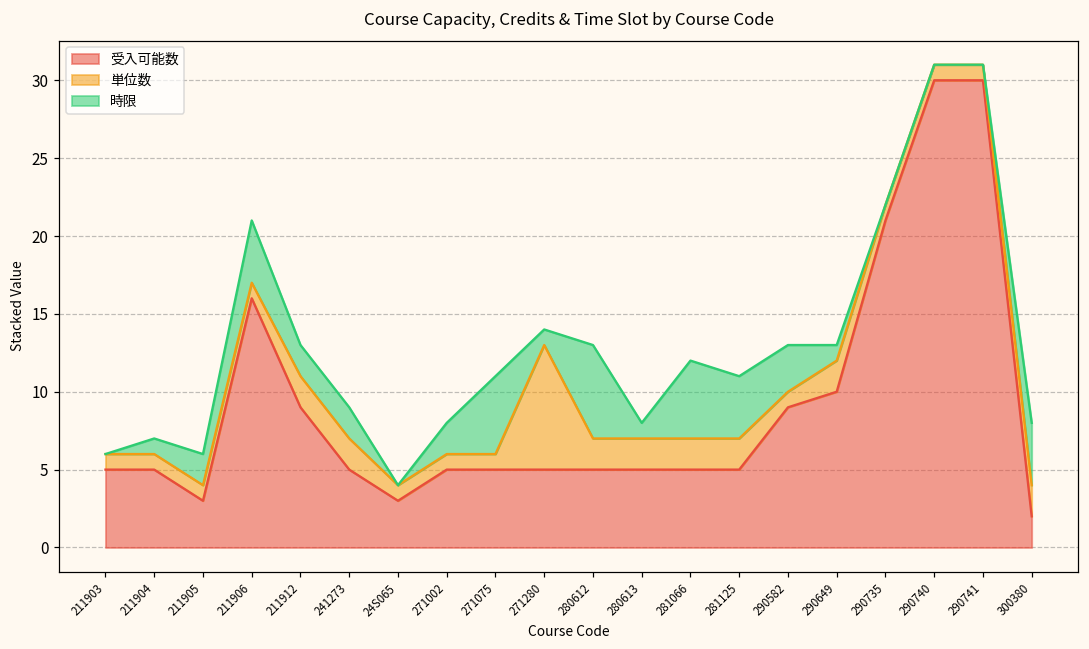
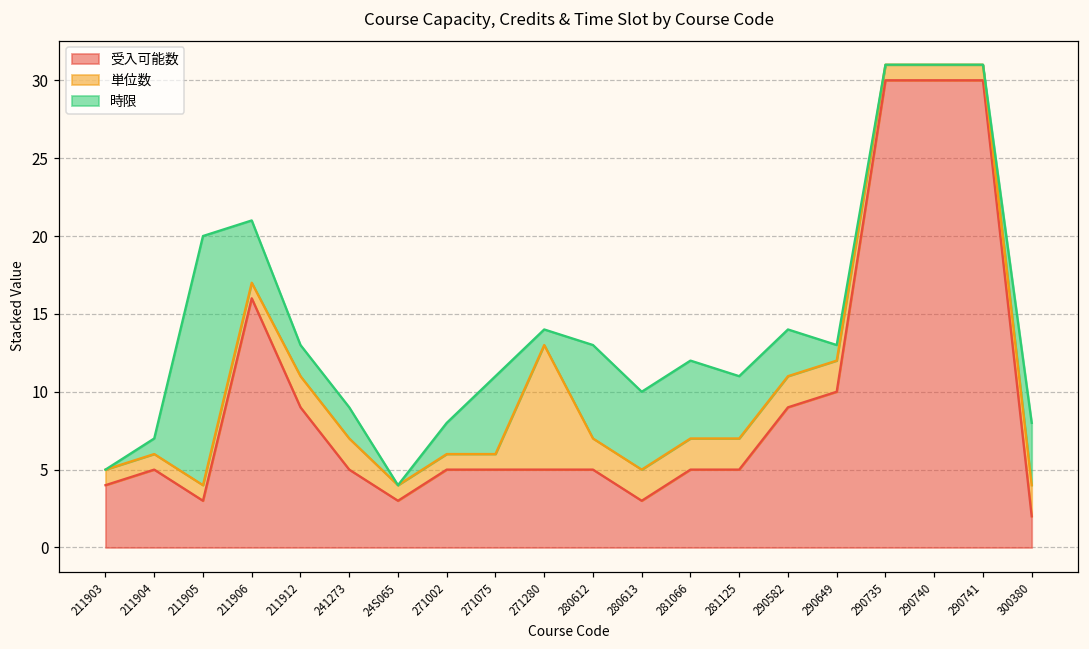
  {
    "受入可能数": {
-     "211903": 5,
+     "211903": 4,
      "211904": 5,
      "211905": 3,
      "211906": 16,
      "211912": 9,
      "241273": 5,
      "24S065": 3,
      "271002": 5,
      "271075": 5,
      "271280": 5,
      "280612": 5,
-     "280613": 5,
+     "280613": 3,
      "281066": 5,
      "281125": 5,
      "290582": 9,
      "290649": 10,
-     "290735": 21,
+     "290735": 30,
      "290740": 30,
      "290741": 30,
      "300380": 2
    },
    "単位数": {
      "211904": 1,
      "211905": 1,
      "211906": 1,
      "211912": 2,
      "241273": 2,
      "271002": 1,
      "271075": 1,
      "271280": 8,
      "280612": 2,
      "280613": 2,
      "281066": 2,
      "281125": 2,
-     "290582": 1,
+     "290582": 2,
      "290649": 2,
      "300380": 2
    },
    "時限": {
      "211904": 1,
-     "211905": 2,
+     "211905": 16,
      "211906": 4,
      "211912": 2,
      "241273": 2,
      "271002": 2,
      "271075": 5,
      "271280": 1,
      "280612": 6,
-     "280613": 1,
+     "280613": 5,
      "281066": 5,
      "281125": 4,
      "290582": 3,
      "290649": 1,
      "300380": 4
    }
  }
